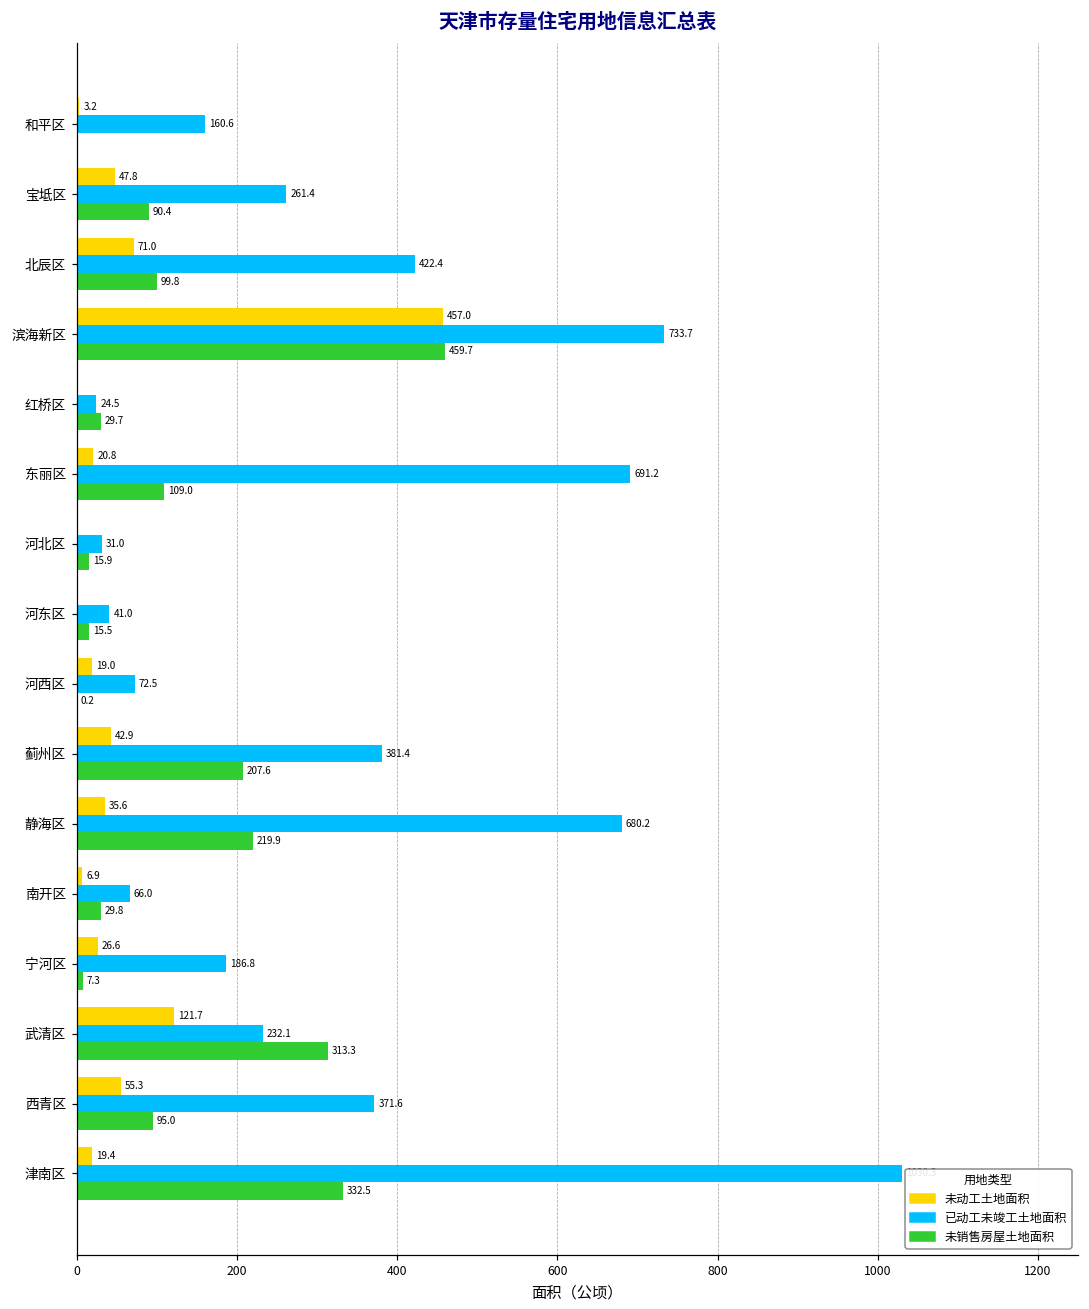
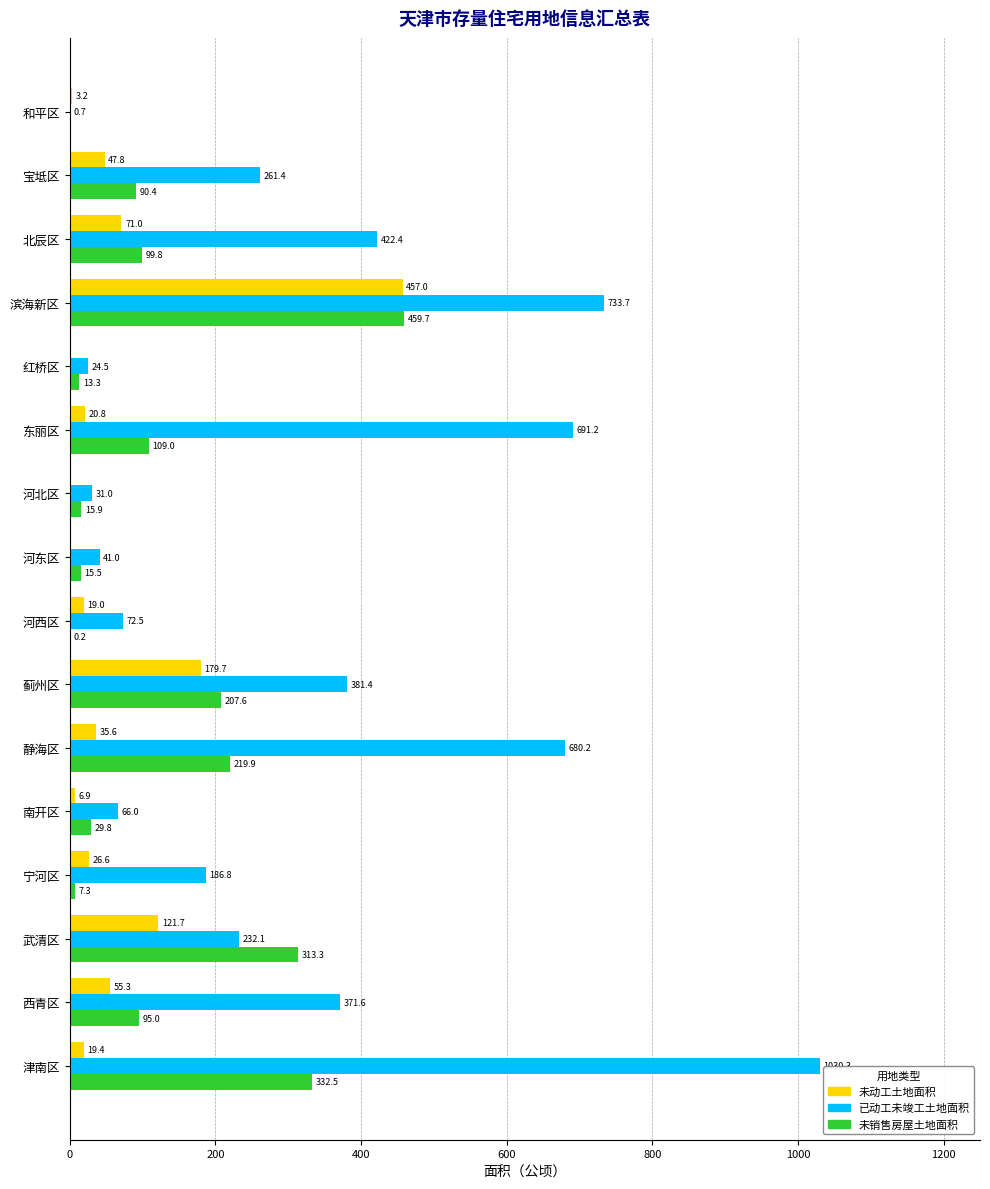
  {
    "未动工土地面积": {
      "和平区": 3.2,
      "宝坻区": 47.8,
      "北辰区": 71.0,
      "滨海新区": 457.0,
      "东丽区": 20.8,
      "河西区": 19.0,
-     "蓟州区": 42.9,
+     "蓟州区": 179.7,
      "静海区": 35.6,
      "南开区": 6.9,
      "宁河区": 26.6,
      "武清区": 121.7,
      "西青区": 55.3,
      "津南区": 19.4
    },
    "已动工未竣工土地面积": {
-     "和平区": 160.6,
+     "和平区": 0.7,
      "宝坻区": 261.4,
      "北辰区": 422.4,
      "滨海新区": 733.7,
      "红桥区": 24.5,
      "东丽区": 691.2,
      "河北区": 31.0,
      "河东区": 41.0,
      "河西区": 72.5,
      "蓟州区": 381.4,
      "静海区": 680.2,
      "南开区": 66.0,
      "宁河区": 186.8,
      "武清区": 232.1,
      "西青区": 371.6
    },
    "未销售房屋土地面积": {
      "宝坻区": 90.4,
      "北辰区": 99.8,
      "滨海新区": 459.7,
-     "红桥区": 29.7,
+     "红桥区": 13.3,
      "东丽区": 109.0,
      "河北区": 15.9,
      "河东区": 15.5,
      "河西区": 0.2,
      "蓟州区": 207.6,
      "静海区": 219.9,
      "南开区": 29.8,
      "宁河区": 7.3,
      "武清区": 313.3,
      "西青区": 95.0,
      "津南区": 332.5
    }
  }
